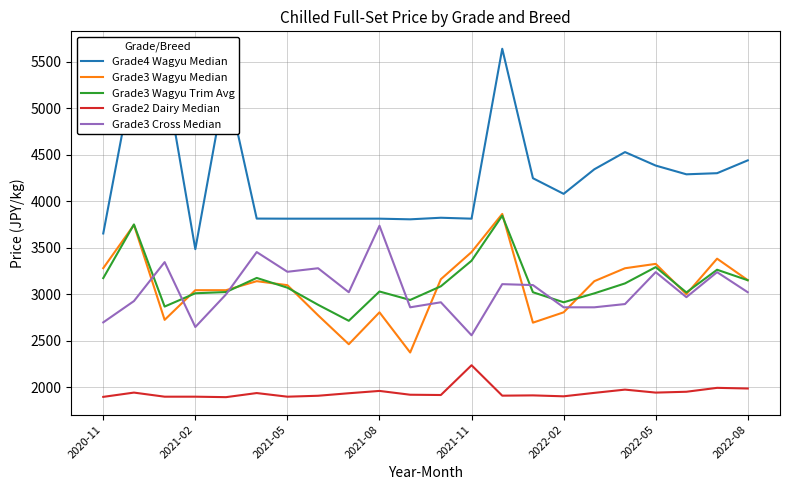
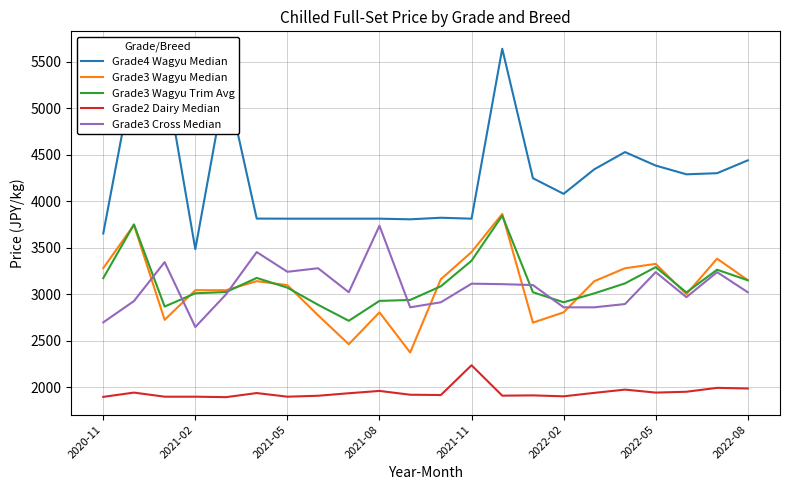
  {
    "Grade4 Wagyu Median": {
      "2020-11": 3700,
      "2021-02": 3500,
      "2021-05": 3800,
      "2021-08": 3800,
      "2021-11": 3800,
      "2022-02": 4100,
      "2022-05": 4400,
      "2022-08": 4400
    },
    "Grade3 Wagyu Median": {
      "2020-11": 3300,
      "2021-02": 3000,
      "2021-08": 2800,
      "2021-11": 3500,
      "2022-02": 2800,
      "2022-05": 3300
    },
    "Grade3 Wagyu Trim Avg": {
      "2020-11": 3200,
      "2021-02": 3000,
-     "2021-08": 3000,
+     "2021-08": 2900,
      "2021-11": 3400,
      "2022-02": 2900,
      "2022-05": 3300
    },
    "Grade2 Dairy Median": {
      "2020-11": 1900,
      "2021-02": 1900,
      "2021-05": 1900,
      "2021-08": 2000,
      "2021-11": 2200,
      "2022-02": 1900,
      "2022-05": 1900,
      "2022-08": 2000
    },
    "Grade3 Cross Median": {
      "2020-11": 2700,
      "2021-02": 2700,
      "2021-05": 3200,
      "2021-08": 3700,
-     "2021-11": 2600,
+     "2021-11": 3100,
      "2022-02": 2900,
      "2022-05": 3200,
      "2022-08": 3000
    }
  }
